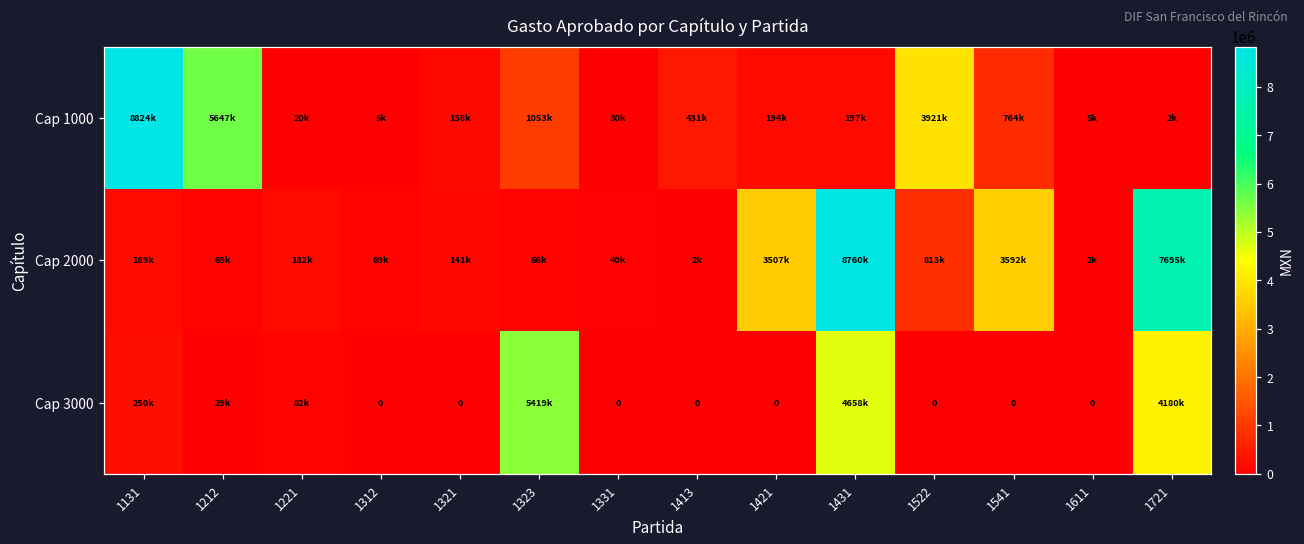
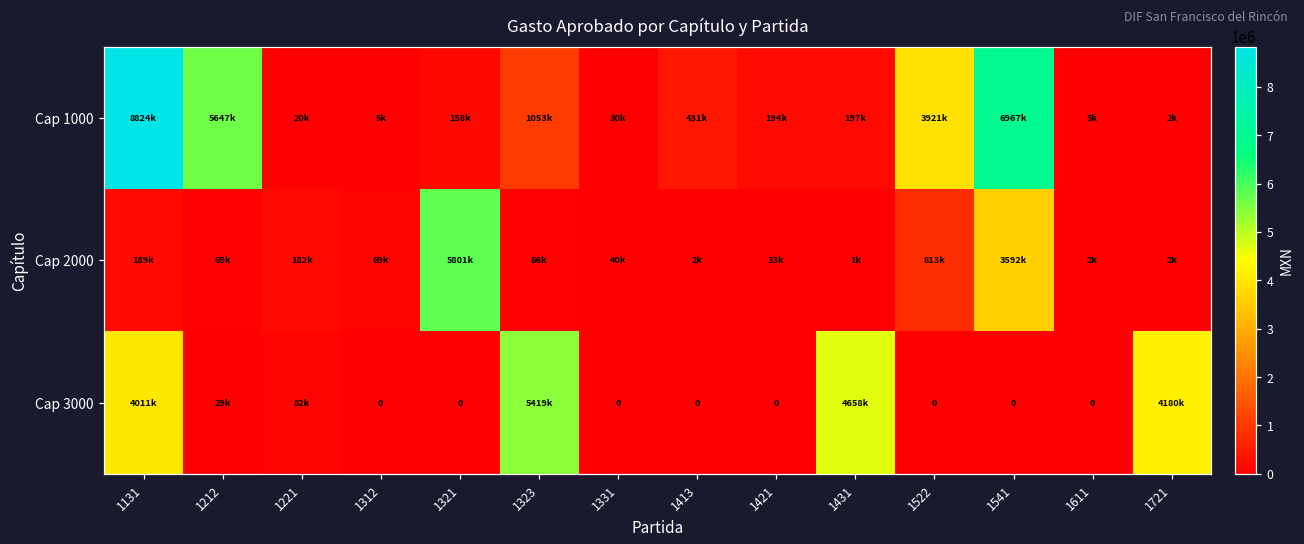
  {
    "Cap 1000": {
      "1131": "8824k",
      "1212": "5647k",
      "1221": "20k",
      "1312": "5k",
      "1321": "158k",
      "1323": "1053k",
      "1331": "30k",
      "1413": "431k",
      "1421": "194k",
      "1431": "197k",
      "1522": "3921k",
-     "1541": "764k",
+     "1541": "6967k",
      "1611": "5k",
      "1721": "2k"
    },
    "Cap 2000": {
      "1131": "189k",
      "1212": "65k",
      "1221": "182k",
      "1312": "69k",
-     "1321": "141k",
+     "1321": "5801k",
      "1323": "66k",
      "1331": "40k",
      "1413": "2k",
-     "1421": "3507k",
-     "1431": "8760k",
+     "1421": "33k",
+     "1431": "1k",
      "1522": "813k",
      "1541": "3592k",
      "1611": "2k",
-     "1721": "7695k"
+     "1721": "2k"
    },
    "Cap 3000": {
-     "1131": "250k",
+     "1131": "4011k",
      "1212": "29k",
      "1221": "82k",
      "1312": "0",
      "1321": "0",
      "1323": "5419k",
      "1331": "0",
      "1413": "0",
      "1421": "0",
      "1431": "4658k",
      "1522": "0",
      "1541": "0",
      "1611": "0",
      "1721": "4180k"
    }
  }
